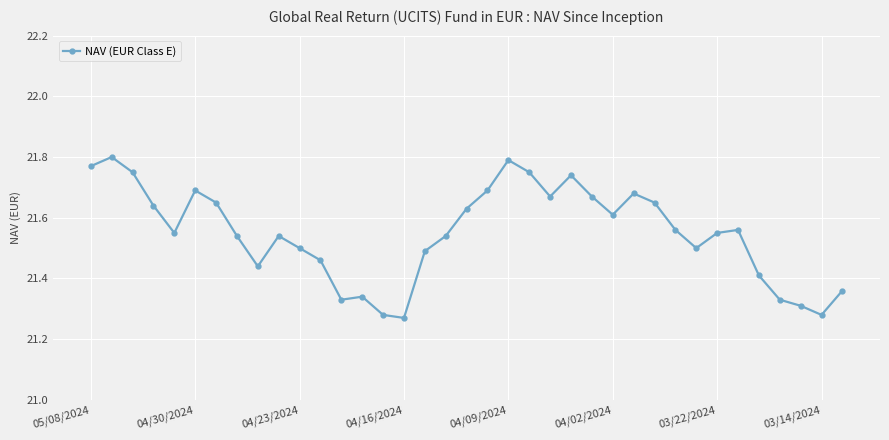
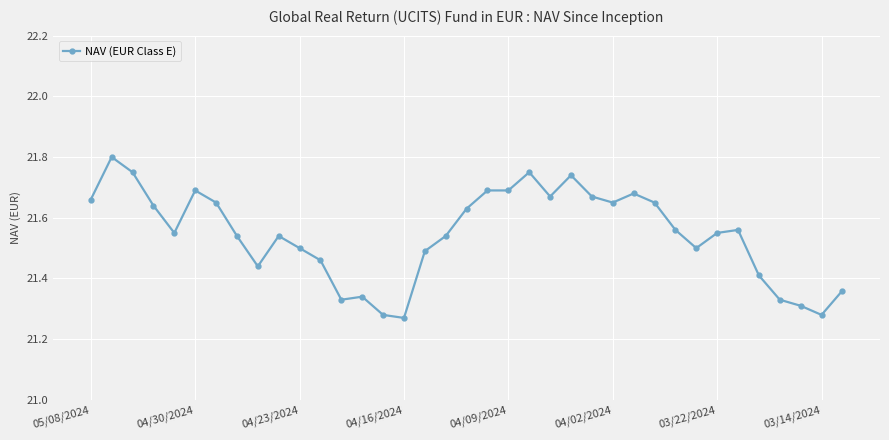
  {
-   "05/08/2024": 21.77,
+   "05/08/2024": 21.66,
    "04/30/2024": 21.69,
    "04/23/2024": 21.50,
    "04/16/2024": 21.27,
-   "04/09/2024": 21.79,
-   "04/02/2024": 21.61,
+   "04/09/2024": 21.69,
+   "04/02/2024": 21.65,
    "03/22/2024": 21.55,
    "03/14/2024": 21.28
  }
